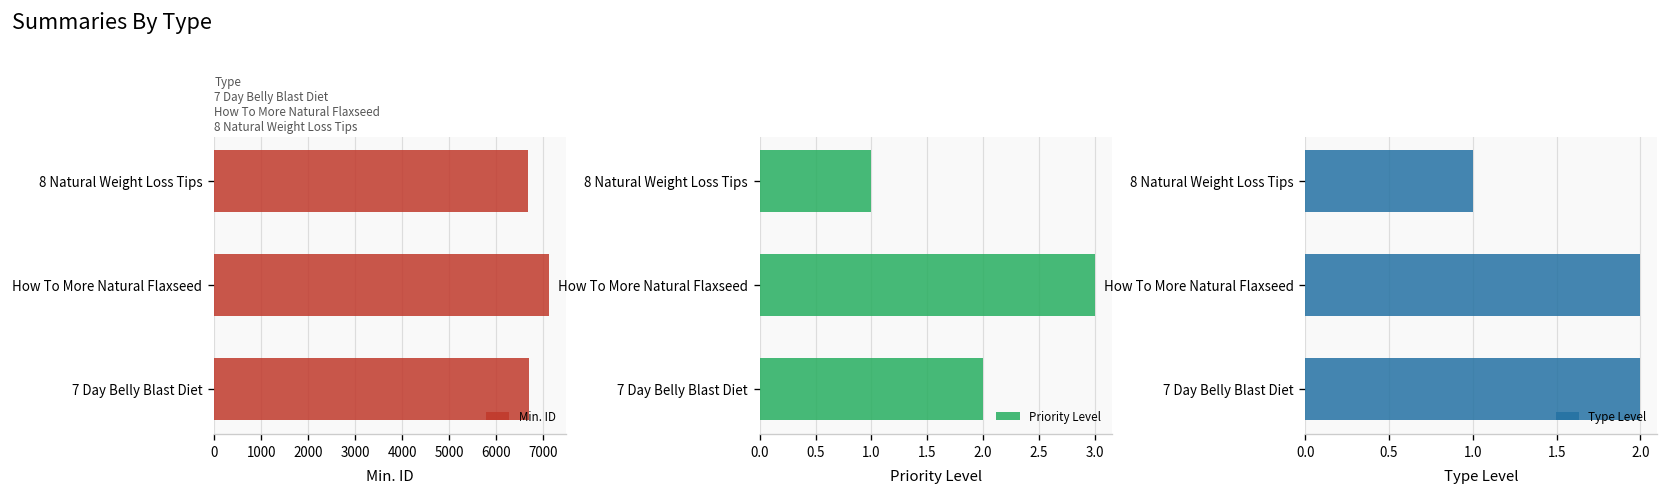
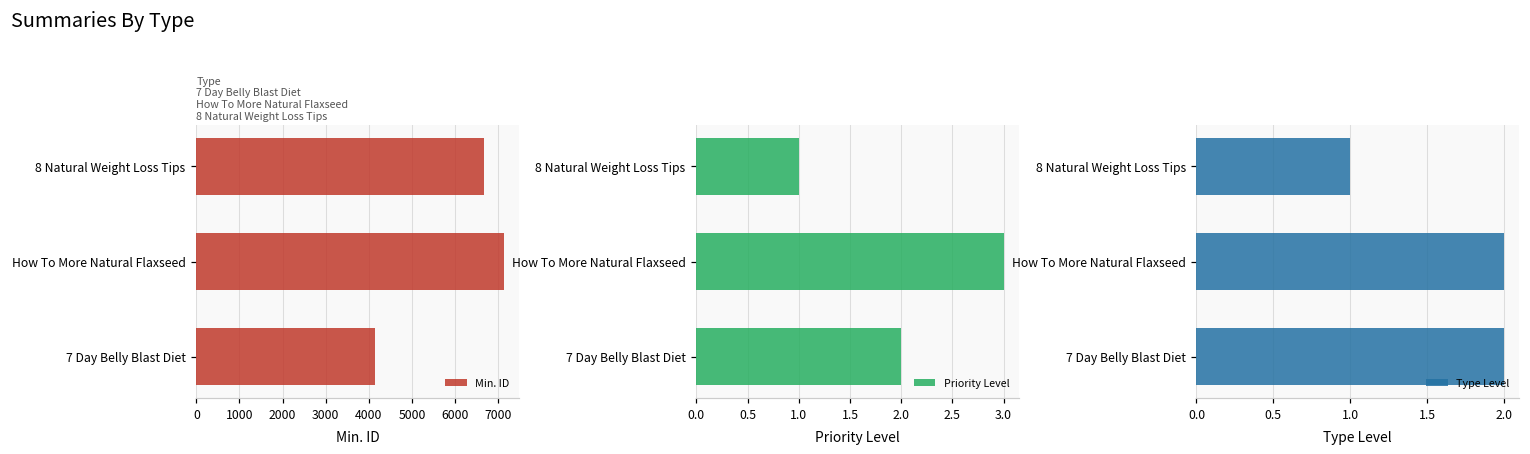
  {
    "Type 7 Day Belly Blast Diet How To More Natural Flaxseed 8 Natural Weight Loss Tips": {
      "8 Natural Weight Loss Tips": 6700,
      "How To More Natural Flaxseed": 7100,
-     "7 Day Belly Blast Diet": 6700
+     "7 Day Belly Blast Diet": 4100
    }
  }
